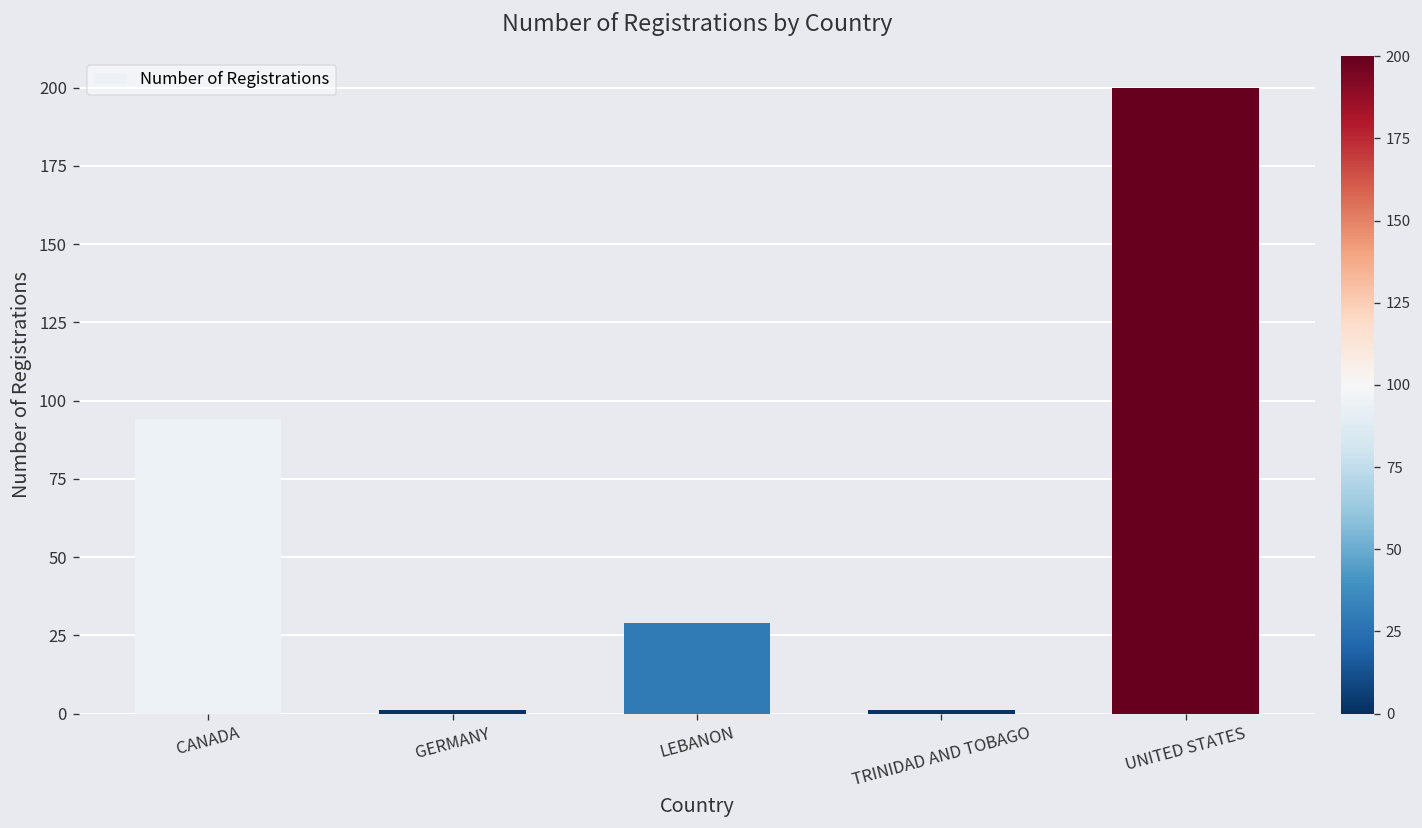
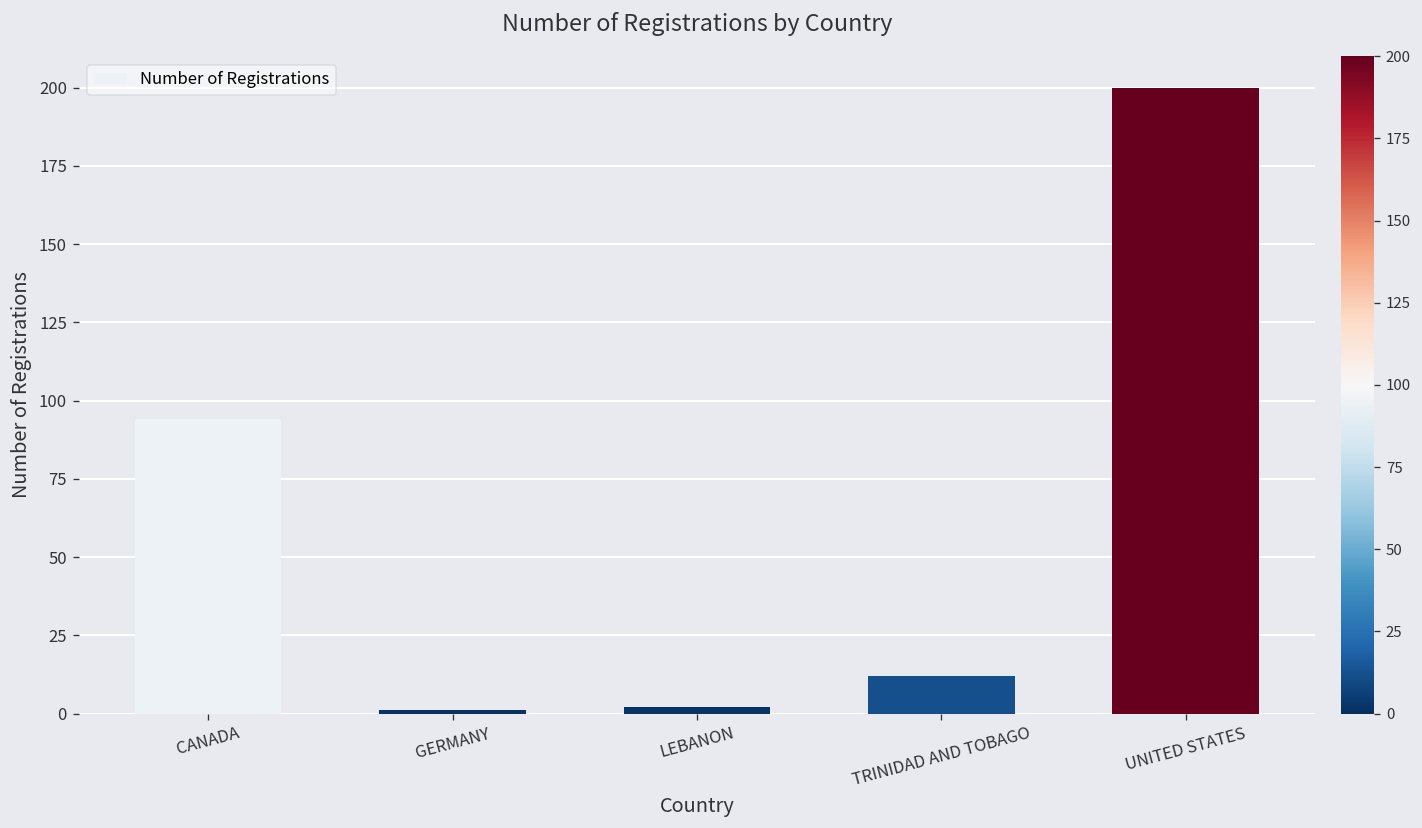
  {
    "CANADA": 94,
    "GERMANY": 1,
-   "LEBANON": 29,
-   "TRINIDAD AND TOBAGO": 1,
+   "LEBANON": 2,
+   "TRINIDAD AND TOBAGO": 12,
    "UNITED STATES": 200
  }
